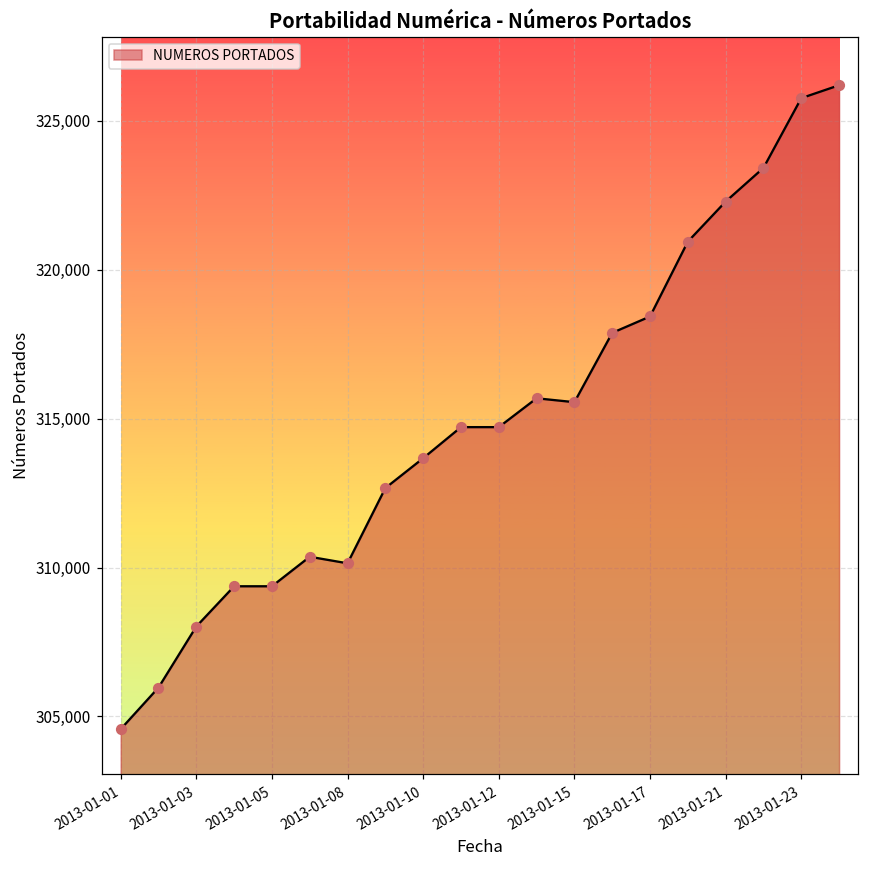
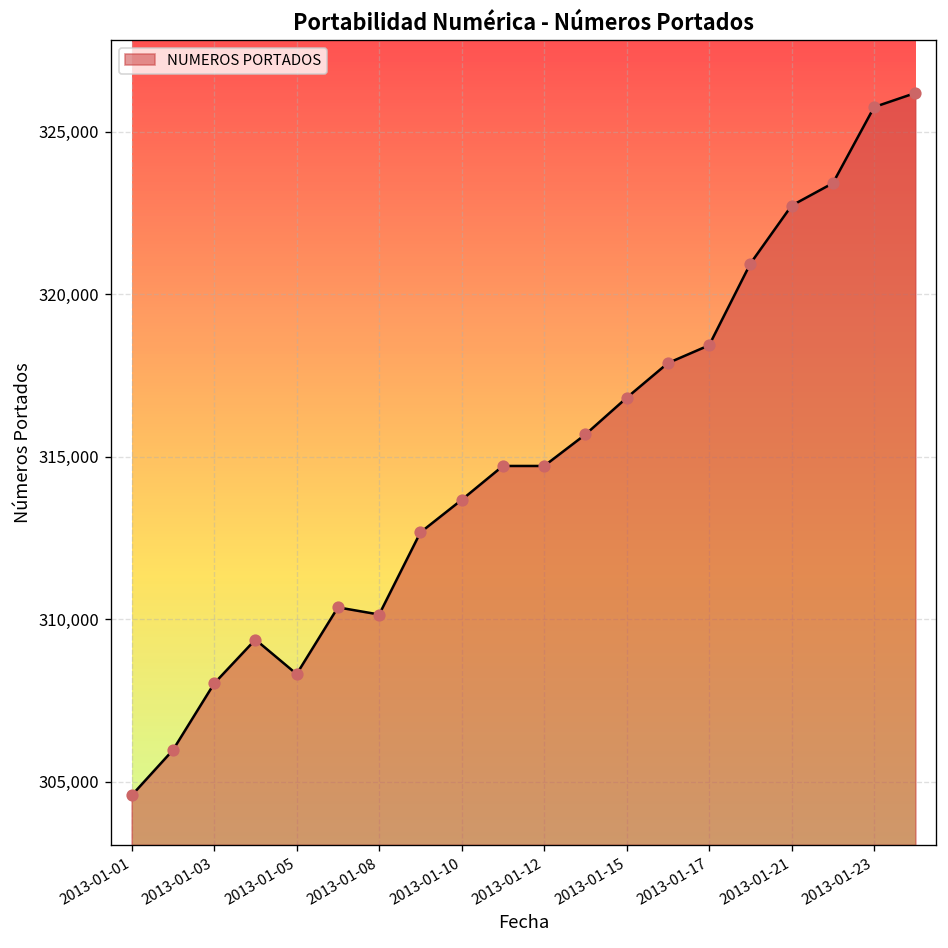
  {
    "2013-01-01": "304,600",
    "2013-01-03": "308,000",
-   "2013-01-05": "309,400",
+   "2013-01-05": "308,300",
    "2013-01-08": "310,100",
    "2013-01-10": "313,700",
    "2013-01-12": "314,700",
-   "2013-01-15": "315,600",
+   "2013-01-15": "316,800",
    "2013-01-17": "318,400",
-   "2013-01-21": "322,300",
+   "2013-01-21": "322,700",
    "2013-01-23": "325,800"
  }
